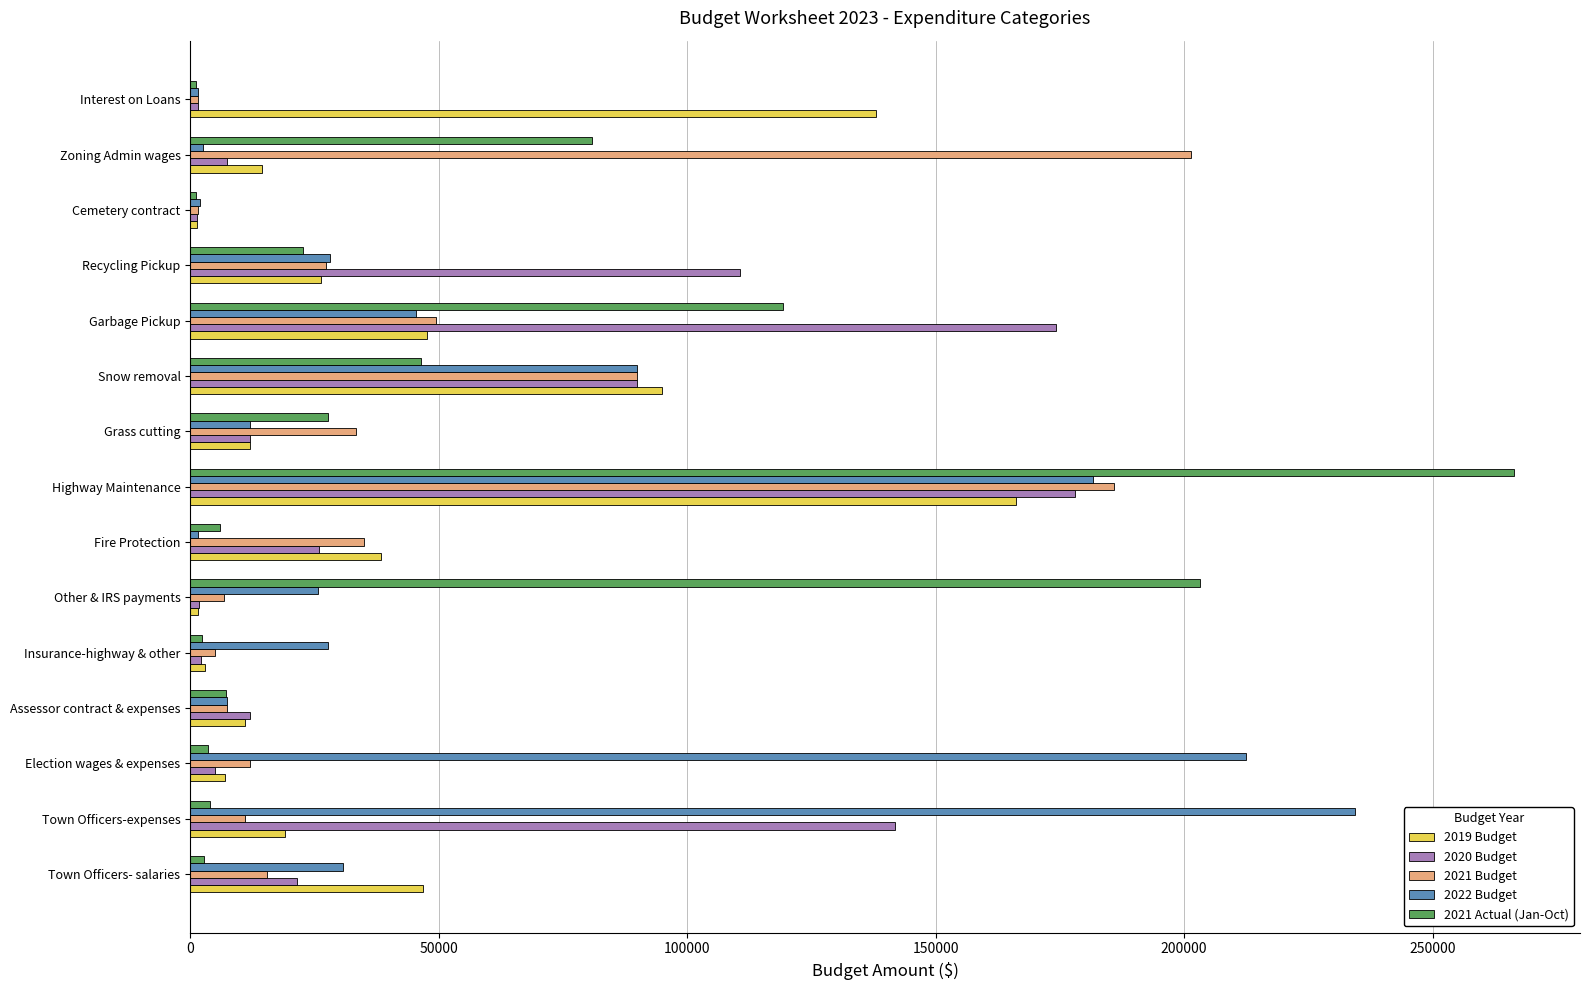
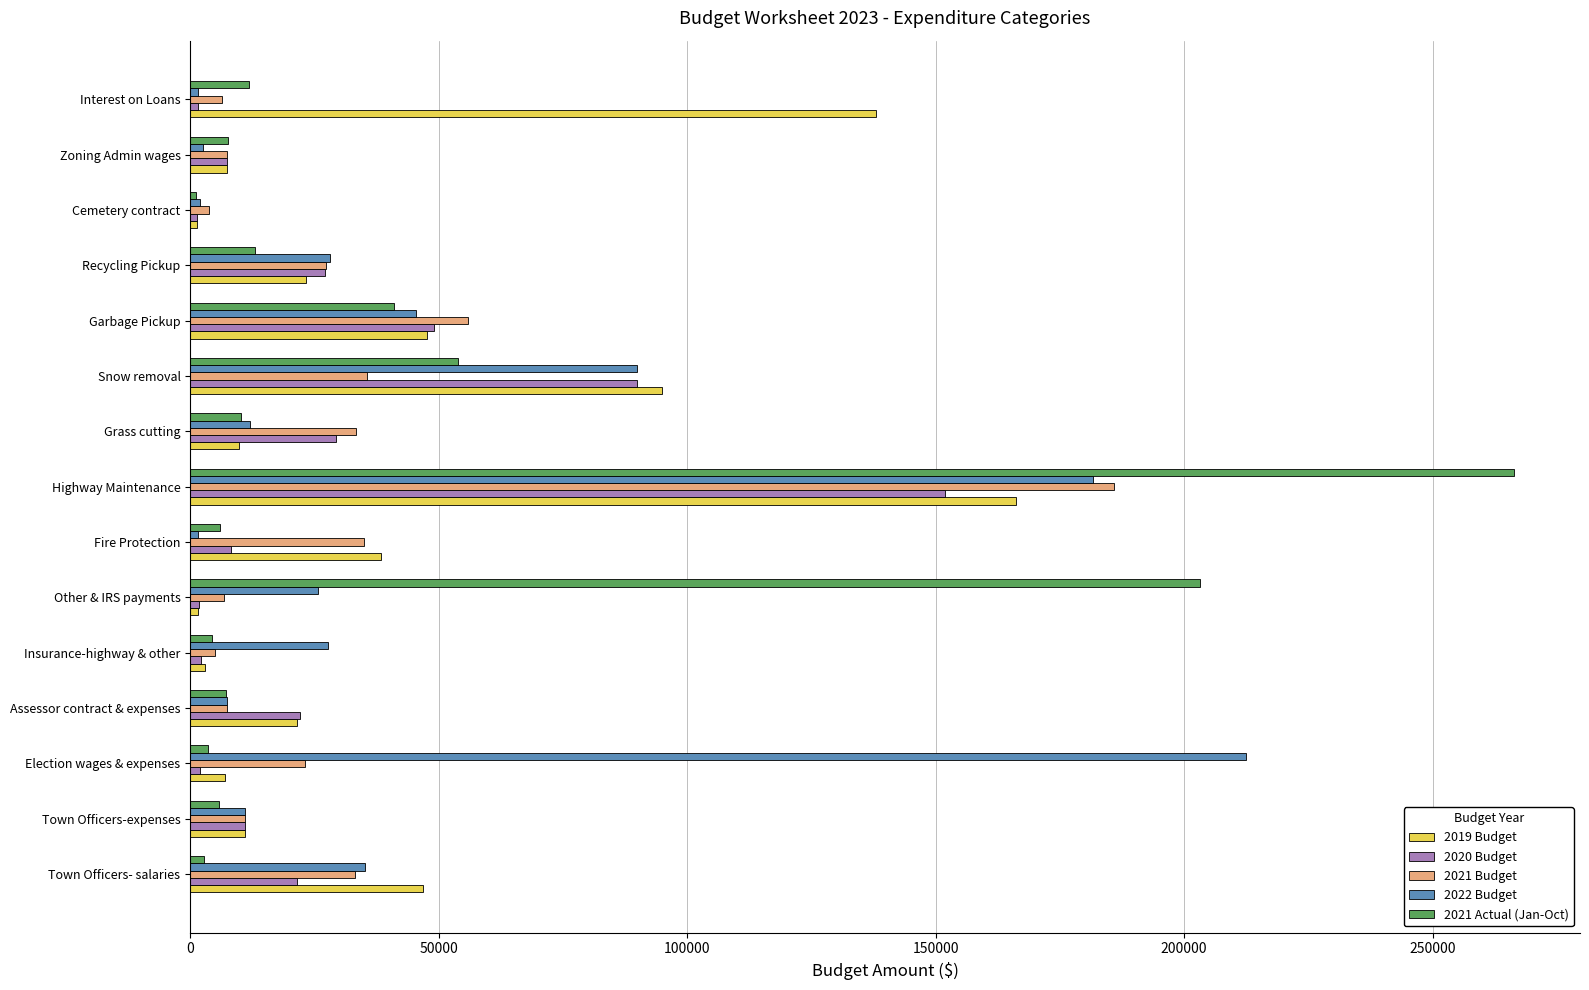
  {
    "2019 Budget": {
      "Interest on Loans": 138000,
-     "Zoning Admin wages": 14000,
+     "Zoning Admin wages": 8000,
      "Cemetery contract": 1000,
-     "Recycling Pickup": 26000,
+     "Recycling Pickup": 23000,
      "Garbage Pickup": 48000,
      "Snow removal": 95000,
-     "Grass cutting": 12000,
+     "Grass cutting": 10000,
      "Highway Maintenance": 166000,
      "Fire Protection": 38000,
      "Other & IRS payments": 2000,
      "Insurance-highway & other": 3000,
-     "Assessor contract & expenses": 11000,
+     "Assessor contract & expenses": 22000,
      "Election wages & expenses": 7000,
-     "Town Officers-expenses": 19000,
+     "Town Officers-expenses": 11000,
      "Town Officers- salaries": 47000
    },
    "2020 Budget": {
      "Interest on Loans": 2000,
      "Zoning Admin wages": 8000,
      "Cemetery contract": 1000,
-     "Recycling Pickup": 111000,
-     "Garbage Pickup": 174000,
+     "Recycling Pickup": 27000,
+     "Garbage Pickup": 49000,
      "Snow removal": 90000,
-     "Grass cutting": 12000,
-     "Highway Maintenance": 178000,
-     "Fire Protection": 26000,
+     "Grass cutting": 29000,
+     "Highway Maintenance": 152000,
+     "Fire Protection": 8000,
      "Other & IRS payments": 2000,
      "Insurance-highway & other": 2000,
-     "Assessor contract & expenses": 12000,
-     "Election wages & expenses": 5000,
-     "Town Officers-expenses": 142000,
+     "Assessor contract & expenses": 22000,
+     "Election wages & expenses": 2000,
+     "Town Officers-expenses": 11000,
      "Town Officers- salaries": 21000
    },
    "2021 Budget": {
-     "Interest on Loans": 2000,
-     "Zoning Admin wages": 201000,
-     "Cemetery contract": 2000,
+     "Interest on Loans": 6000,
+     "Zoning Admin wages": 8000,
+     "Cemetery contract": 4000,
      "Recycling Pickup": 27000,
-     "Garbage Pickup": 49000,
-     "Snow removal": 90000,
+     "Garbage Pickup": 56000,
+     "Snow removal": 36000,
      "Grass cutting": 33000,
      "Highway Maintenance": 186000,
      "Fire Protection": 35000,
      "Other & IRS payments": 7000,
      "Insurance-highway & other": 5000,
      "Assessor contract & expenses": 8000,
-     "Election wages & expenses": 12000,
+     "Election wages & expenses": 23000,
      "Town Officers-expenses": 11000,
-     "Town Officers- salaries": 16000
+     "Town Officers- salaries": 33000
    },
    "2022 Budget": {
      "Interest on Loans": 2000,
      "Zoning Admin wages": 3000,
      "Cemetery contract": 2000,
      "Recycling Pickup": 28000,
      "Garbage Pickup": 46000,
      "Snow removal": 90000,
      "Grass cutting": 12000,
      "Highway Maintenance": 182000,
      "Fire Protection": 2000,
      "Other & IRS payments": 26000,
      "Insurance-highway & other": 28000,
      "Assessor contract & expenses": 8000,
      "Election wages & expenses": 213000,
-     "Town Officers-expenses": 234000,
-     "Town Officers- salaries": 31000
+     "Town Officers-expenses": 11000,
+     "Town Officers- salaries": 35000
    },
    "2021 Actual (Jan-Oct)": {
-     "Interest on Loans": 1000,
-     "Zoning Admin wages": 81000,
+     "Interest on Loans": 12000,
+     "Zoning Admin wages": 8000,
      "Cemetery contract": 1000,
-     "Recycling Pickup": 23000,
-     "Garbage Pickup": 119000,
-     "Snow removal": 47000,
-     "Grass cutting": 28000,
+     "Recycling Pickup": 13000,
+     "Garbage Pickup": 41000,
+     "Snow removal": 54000,
+     "Grass cutting": 10000,
      "Highway Maintenance": 266000,
      "Fire Protection": 6000,
      "Other & IRS payments": 203000,
-     "Insurance-highway & other": 2000,
+     "Insurance-highway & other": 4000,
      "Assessor contract & expenses": 7000,
      "Election wages & expenses": 4000,
-     "Town Officers-expenses": 4000,
+     "Town Officers-expenses": 6000,
      "Town Officers- salaries": 3000
    }
  }
